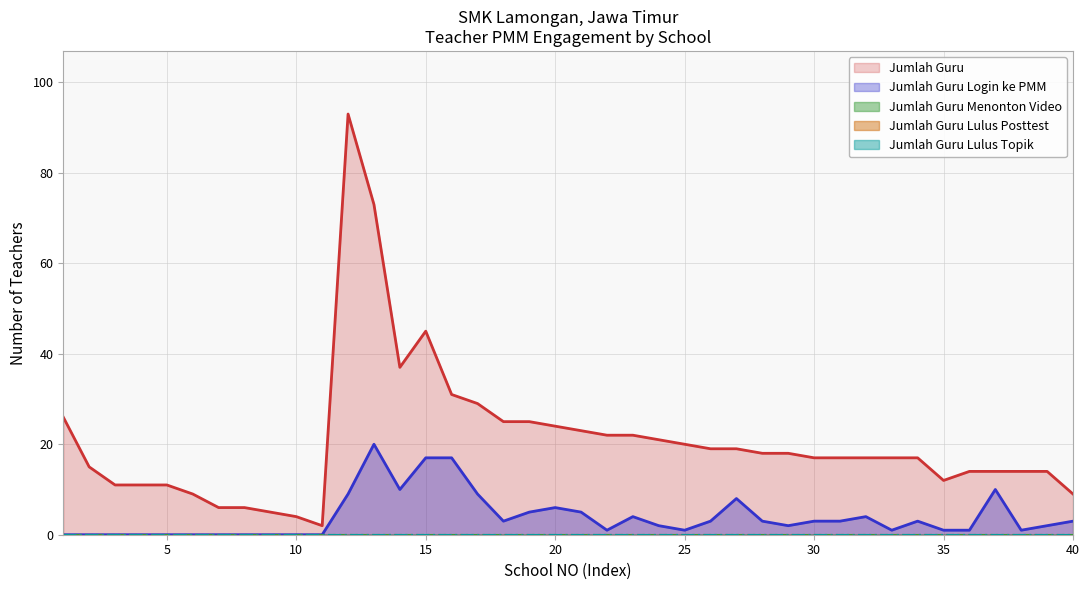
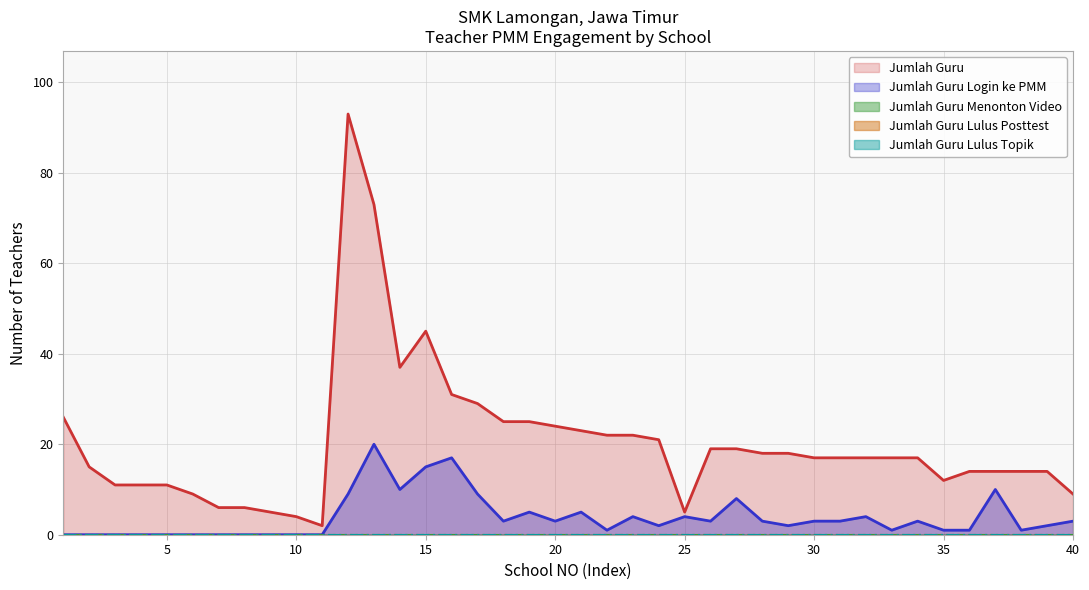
  {
    "Jumlah Guru": {
      "5": 11,
      "10": 4,
      "15": 45,
      "20": 24,
-     "25": 20,
+     "25": 5,
      "30": 17,
      "35": 12,
      "40": 9
    },
    "Jumlah Guru Login ke PMM": {
-     "15": 17,
-     "20": 6,
-     "25": 1,
+     "15": 15,
+     "20": 3,
+     "25": 4,
      "30": 3,
      "35": 1,
      "40": 3
    },
    "Jumlah Guru Lulus Topik": {
      "15": 0,
      "20": 0,
      "25": 0,
      "30": 0,
      "35": 0,
      "40": 0
    }
  }
